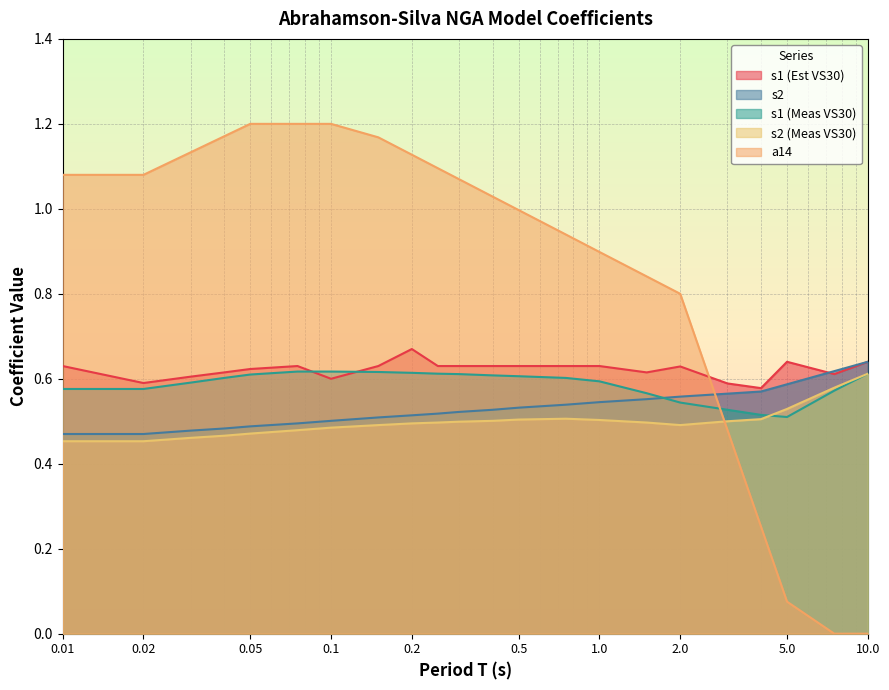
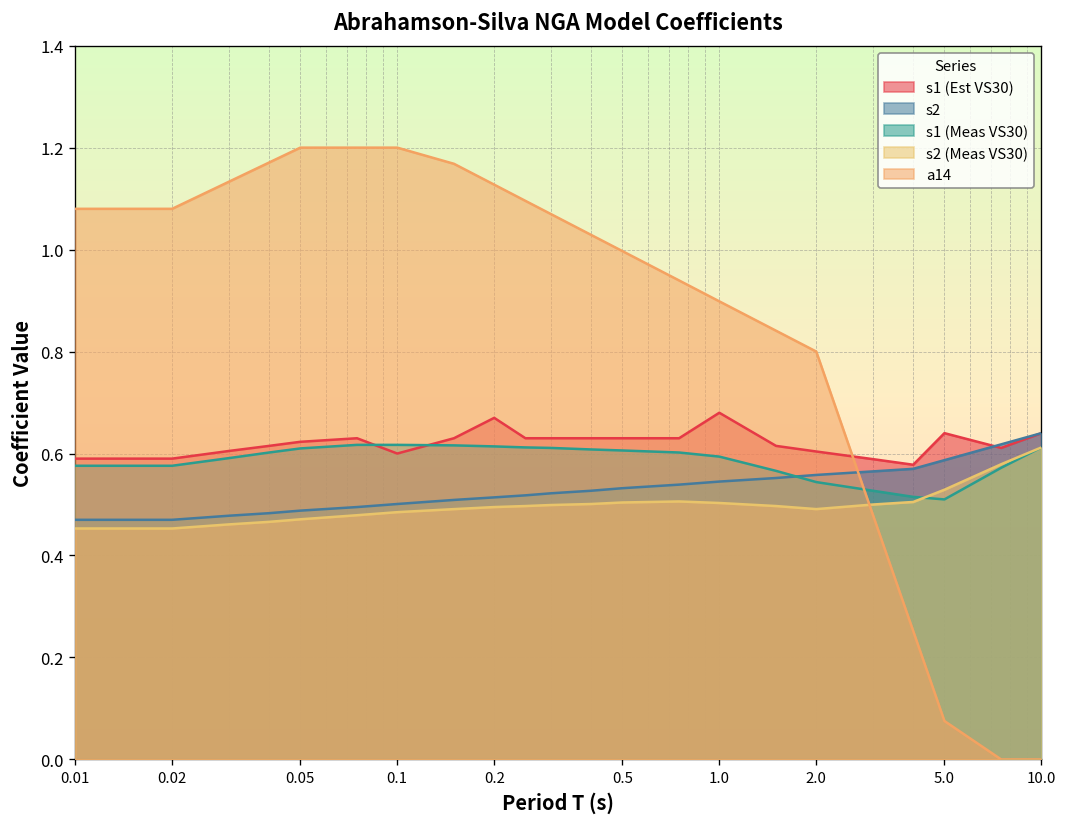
  {
    "s1 (Est VS30)": {
-     "0.01": 0.63,
+     "0.01": 0.59,
      "0.02": 0.59,
      "0.05": 0.62,
      "0.1": 0.60,
      "0.2": 0.67,
      "0.5": 0.63,
-     "1.0": 0.63,
-     "2.0": 0.63,
+     "1.0": 0.68,
+     "2.0": 0.60,
      "5.0": 0.64
    }
  }
